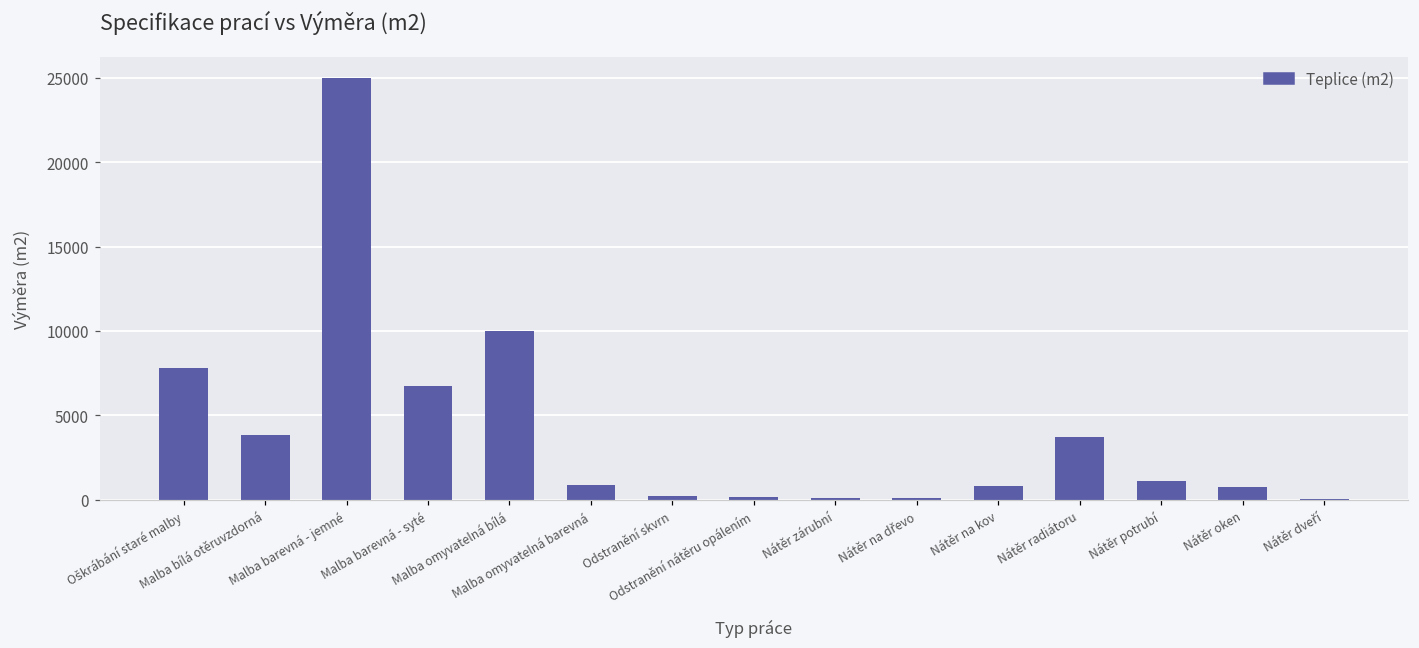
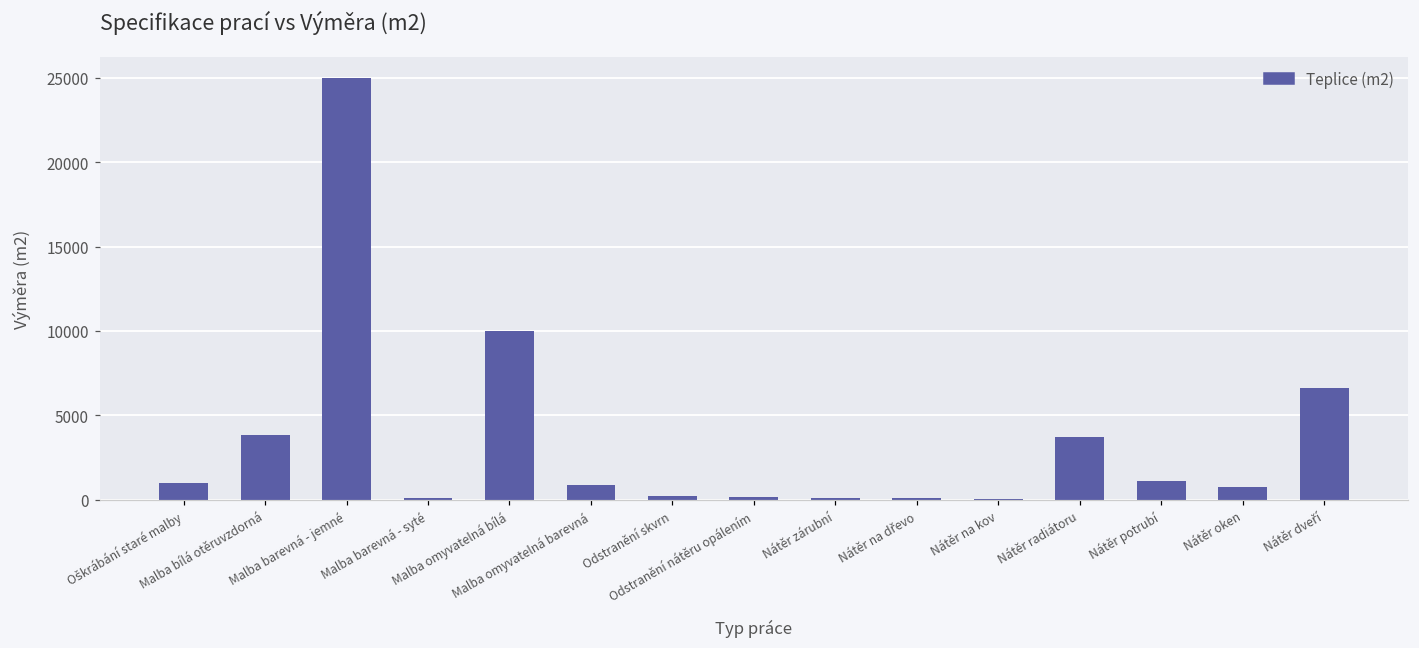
  {
-   "Oškrábání staré malby": 7800,
+   "Oškrábání staré malby": 1000,
    "Malba bílá otěruvzdorná": 3800,
    "Malba barevná - jemné": 25000,
-   "Malba barevná - syté": 6700,
+   "Malba barevná - syté": 100,
    "Malba omyvatelná bílá": 10000,
    "Malba omyvatelná barevná": 900,
    "Odstranění skvrn": 200,
-   "Nátěr na kov": 800,
+   "Nátěr na kov": 100,
    "Nátěr radiátoru": 3700,
    "Nátěr potrubí": 1100,
    "Nátěr oken": 800,
-   "Nátěr dveří": 0
+   "Nátěr dveří": 6600
  }
